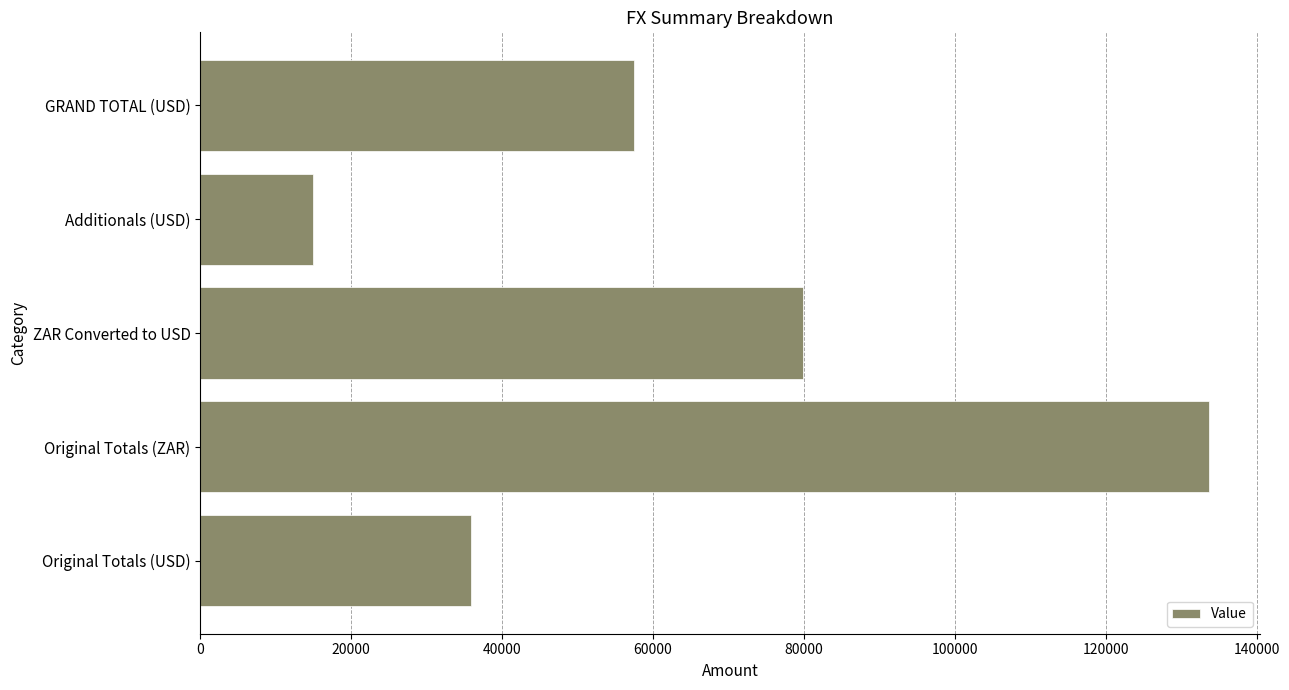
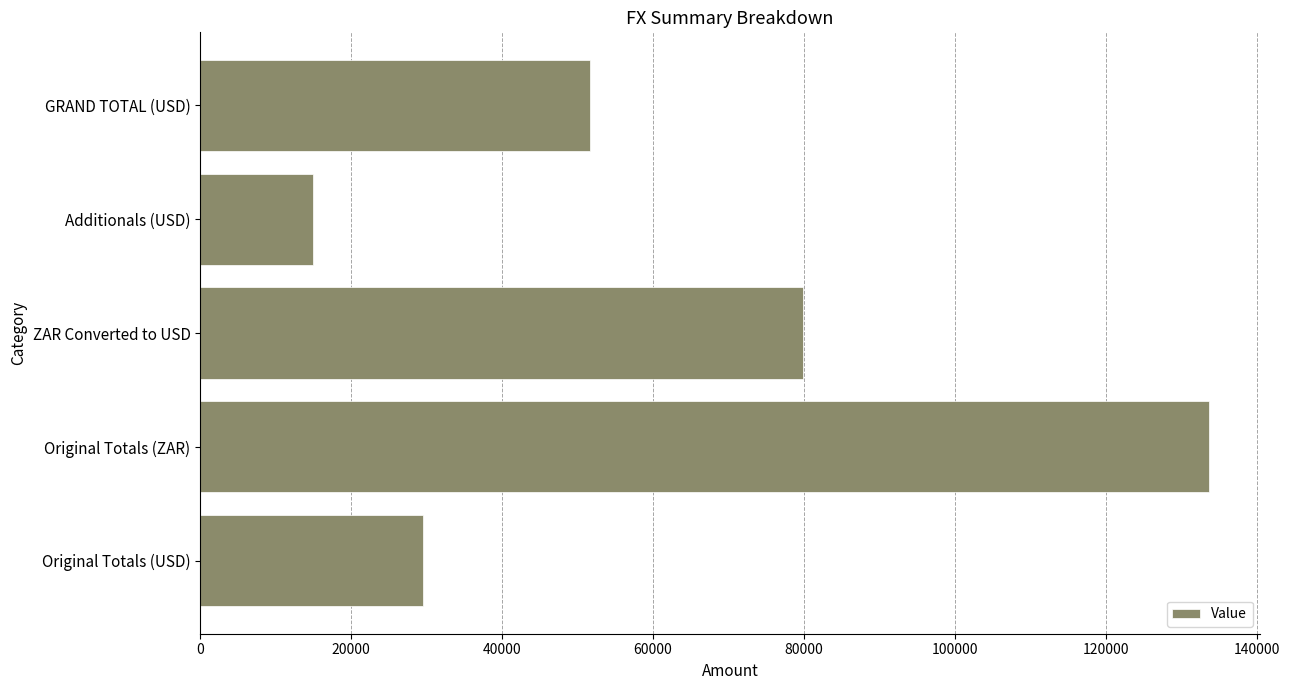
  {
-   "GRAND TOTAL (USD)": 58000,
+   "GRAND TOTAL (USD)": 52000,
    "Additionals (USD)": 15000,
    "ZAR Converted to USD": 80000,
    "Original Totals (ZAR)": 134000,
-   "Original Totals (USD)": 36000
+   "Original Totals (USD)": 29000
  }
